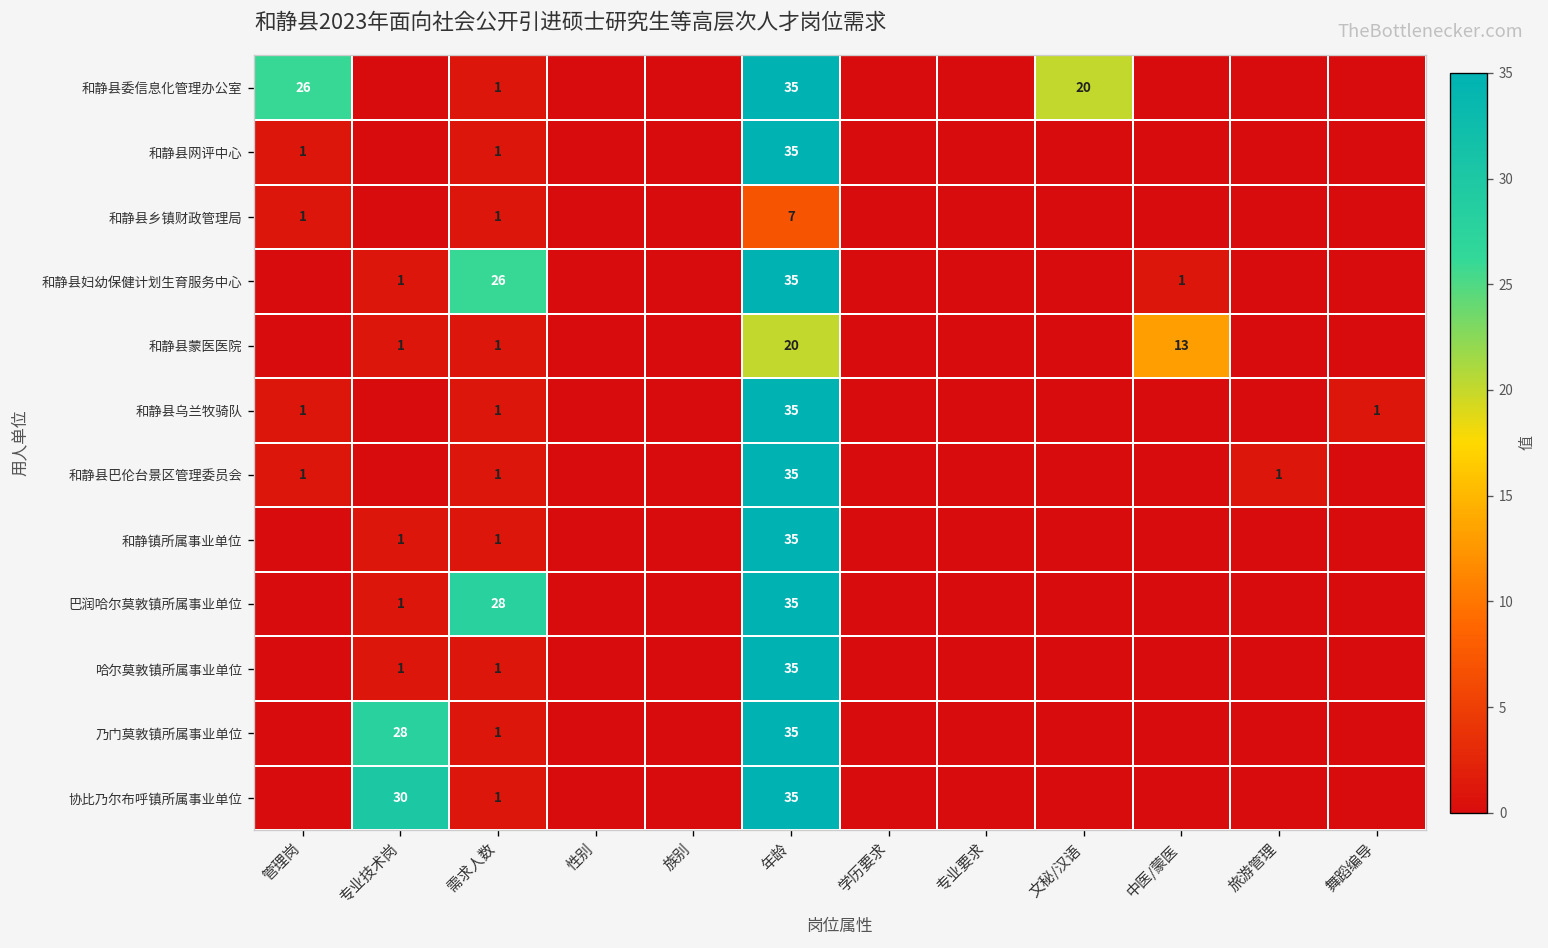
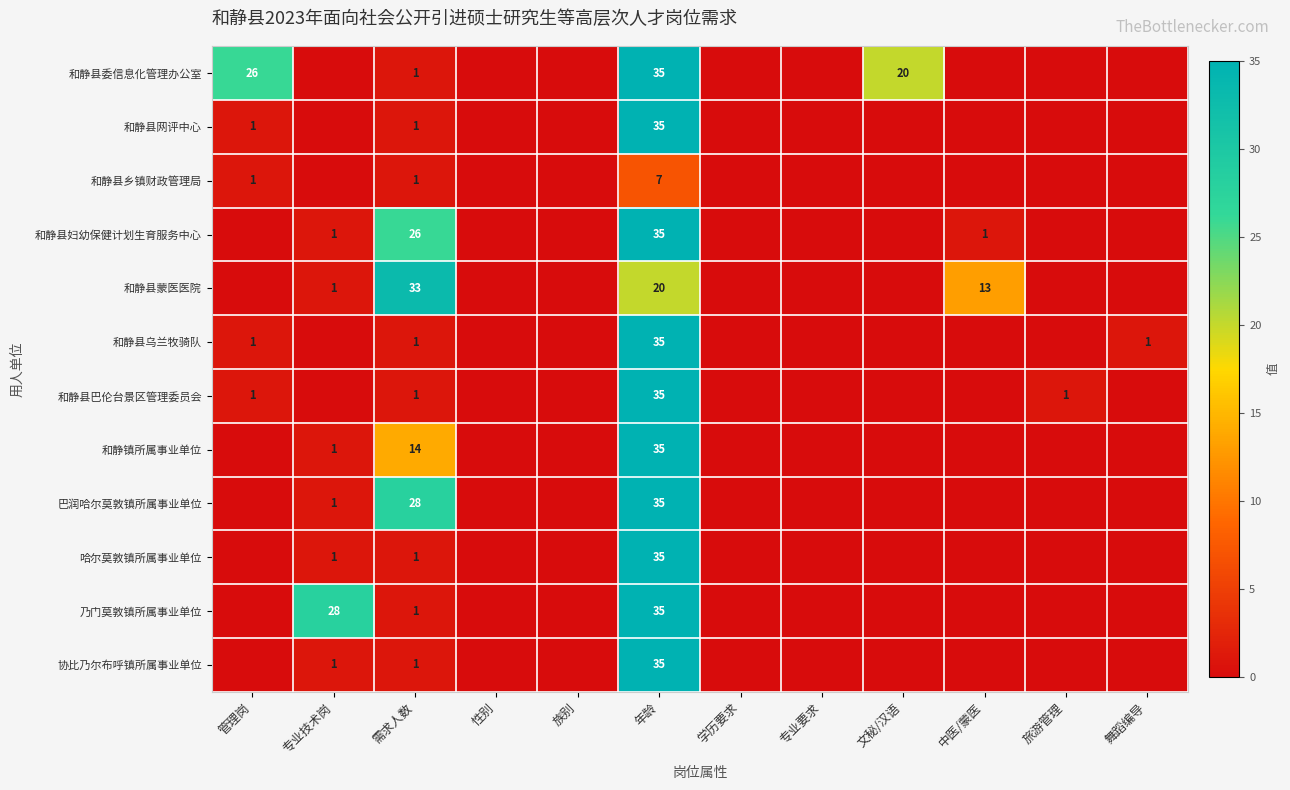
  {
    "和静县委信息化管理办公室": {
      "管理岗": 26,
      "需求人数": 1,
      "年龄": 35,
      "文秘/汉语": 20
    },
    "和静县网评中心": {
      "管理岗": 1,
      "需求人数": 1,
      "年龄": 35
    },
    "和静县乡镇财政管理局": {
      "管理岗": 1,
      "需求人数": 1,
      "年龄": 7
    },
    "和静县妇幼保健计划生育服务中心": {
      "专业技术岗": 1,
      "需求人数": 26,
      "年龄": 35,
      "中医/蒙医": 1
    },
    "和静县蒙医医院": {
      "专业技术岗": 1,
-     "需求人数": 1,
+     "需求人数": 33,
      "年龄": 20,
      "中医/蒙医": 13
    },
    "和静县乌兰牧骑队": {
      "管理岗": 1,
      "需求人数": 1,
      "年龄": 35,
      "舞蹈编导": 1
    },
    "和静县巴伦台景区管理委员会": {
      "管理岗": 1,
      "需求人数": 1,
      "年龄": 35,
      "旅游管理": 1
    },
    "和静镇所属事业单位": {
      "专业技术岗": 1,
-     "需求人数": 1,
+     "需求人数": 14,
      "年龄": 35
    },
    "巴润哈尔莫敦镇所属事业单位": {
      "专业技术岗": 1,
      "需求人数": 28,
      "年龄": 35
    },
    "哈尔莫敦镇所属事业单位": {
      "专业技术岗": 1,
      "需求人数": 1,
      "年龄": 35
    },
    "乃门莫敦镇所属事业单位": {
      "专业技术岗": 28,
      "需求人数": 1,
      "年龄": 35
    },
    "协比乃尔布呼镇所属事业单位": {
-     "专业技术岗": 30,
+     "专业技术岗": 1,
      "需求人数": 1,
      "年龄": 35
    }
  }
